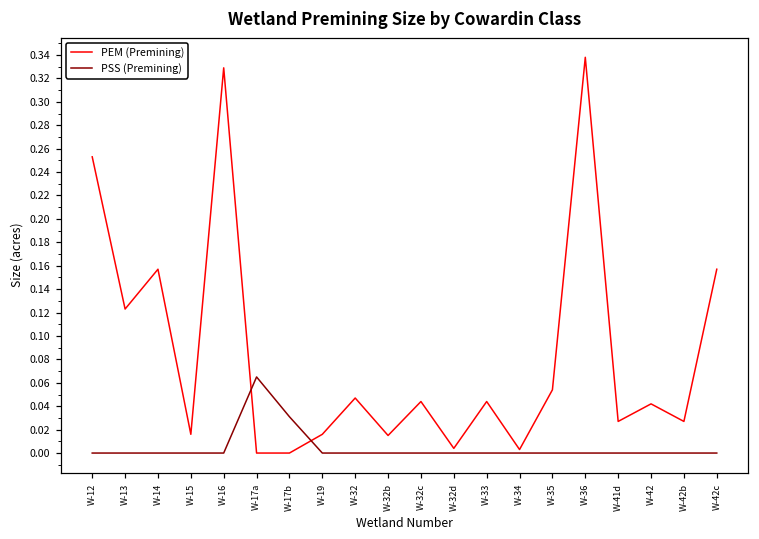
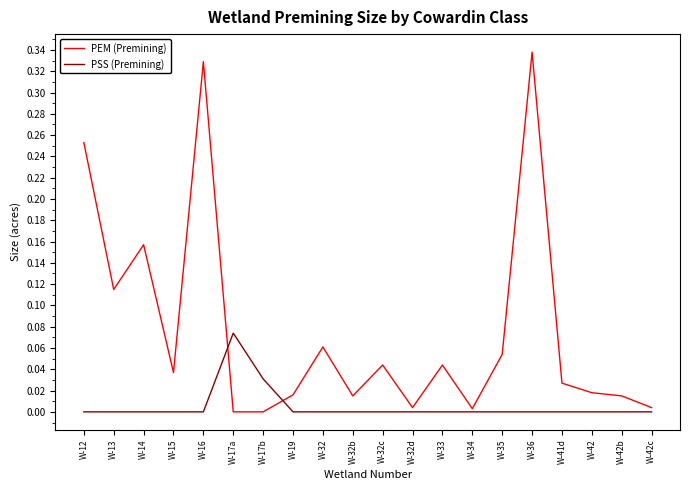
  {
    "PEM (Premining)": {
      "W-12": 0.253,
-     "W-13": 0.123,
+     "W-13": 0.115,
      "W-14": 0.157,
-     "W-15": 0.016,
+     "W-15": 0.037,
      "W-16": 0.329,
      "W-17a": 0.000,
      "W-17b": 0.000,
      "W-19": 0.016,
-     "W-32": 0.047,
+     "W-32": 0.061,
      "W-32b": 0.015,
      "W-32c": 0.044,
      "W-32d": 0.004,
      "W-33": 0.044,
      "W-34": 0.003,
      "W-35": 0.054,
      "W-36": 0.338,
      "W-41d": 0.027,
-     "W-42": 0.042,
-     "W-42b": 0.027,
-     "W-42c": 0.157
+     "W-42": 0.018,
+     "W-42b": 0.015,
+     "W-42c": 0.004
    },
    "PSS (Premining)": {
      "W-12": 0.000,
      "W-13": 0.000,
      "W-14": 0.000,
      "W-15": 0.000,
      "W-16": 0.000,
-     "W-17a": 0.065,
+     "W-17a": 0.074,
      "W-17b": 0.031,
      "W-19": 0.000,
      "W-32": 0.000,
      "W-32b": 0.000,
      "W-32c": 0.000,
      "W-32d": 0.000,
      "W-33": 0.000,
      "W-34": 0.000,
      "W-35": 0.000,
      "W-36": 0.000,
      "W-41d": 0.000,
      "W-42": 0.000,
      "W-42b": 0.000,
      "W-42c": 0.000
    }
  }
